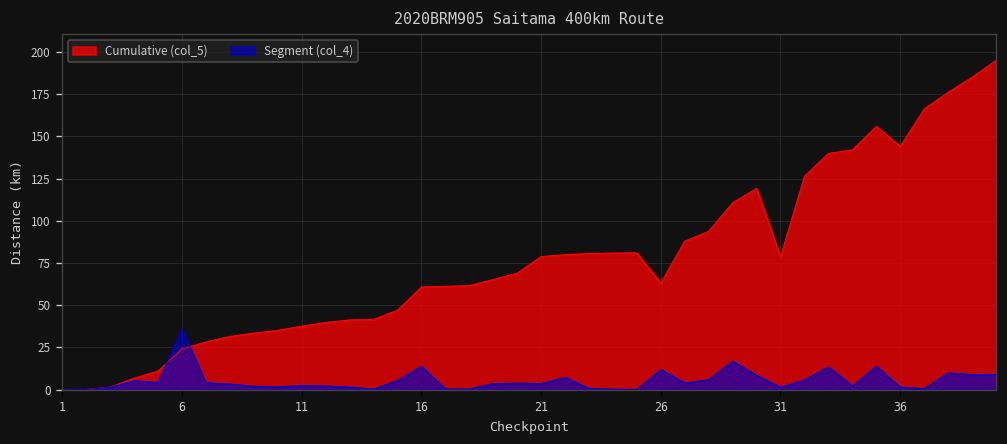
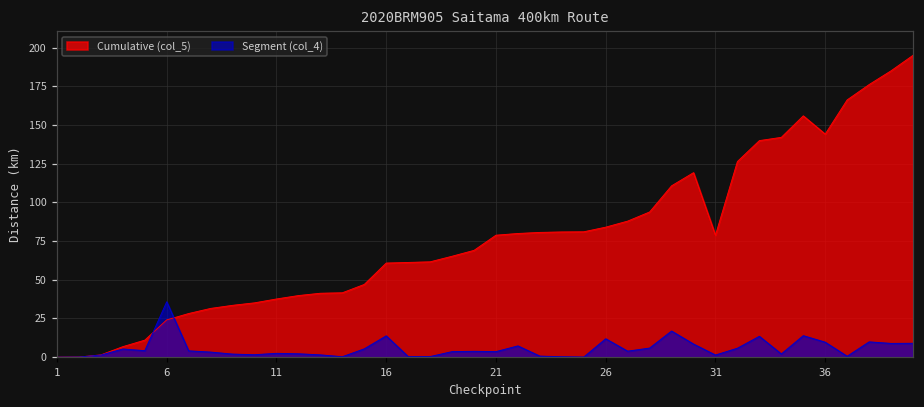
  {
    "Cumulative (col_5)": {
      "6": 24,
      "11": 38,
      "16": 61,
      "21": 79,
-     "26": 63,
+     "26": 84,
      "31": 79,
      "36": 144
    },
    "Segment (col_4)": {
      "6": 36,
      "11": 3,
      "16": 14,
      "21": 4,
      "26": 12,
      "31": 1,
-     "36": 2
+     "36": 10
    }
  }
